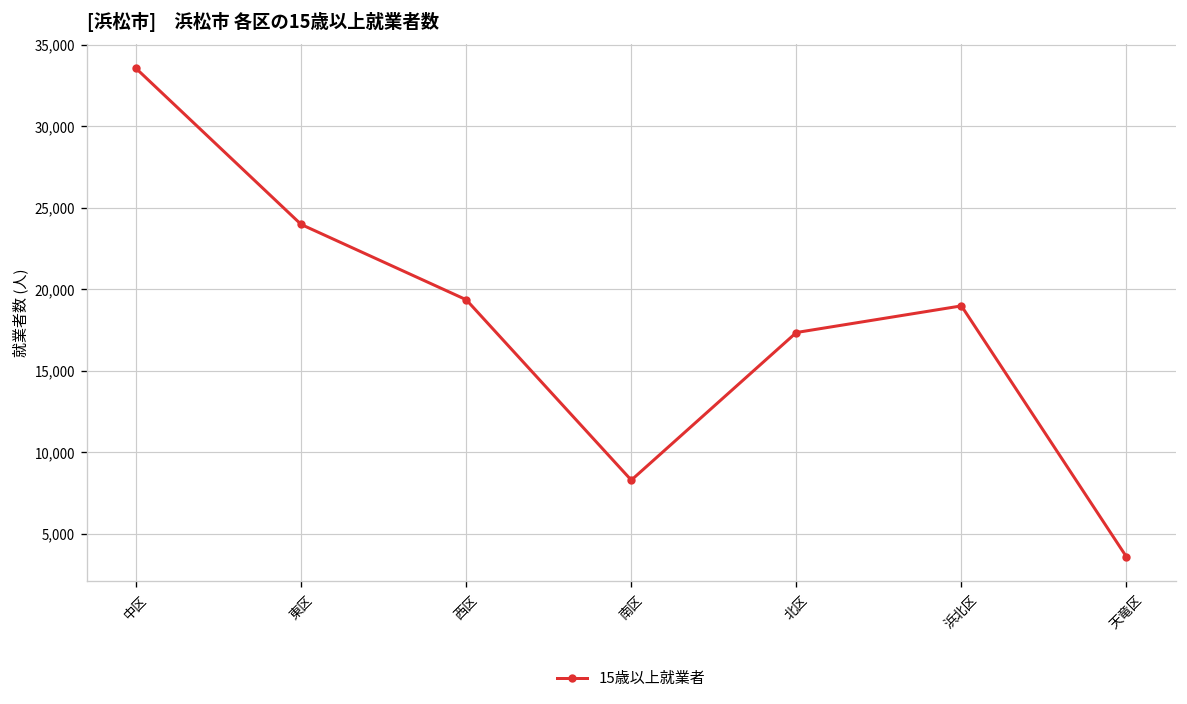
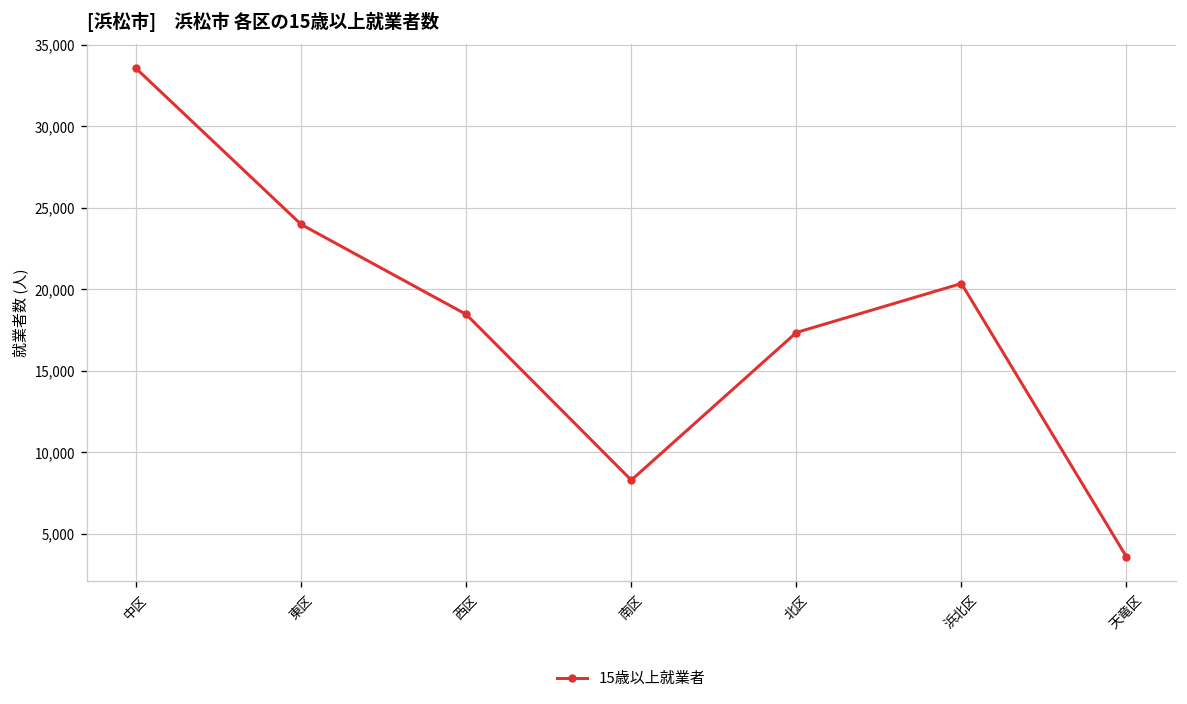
  {
    "中区": "33,600",
    "東区": "24,000",
-   "西区": "19,400",
+   "西区": "18,500",
    "南区": "8,300",
    "北区": "17,400",
-   "浜北区": "19,000",
+   "浜北区": "20,400",
    "天竜区": "3,600"
  }
